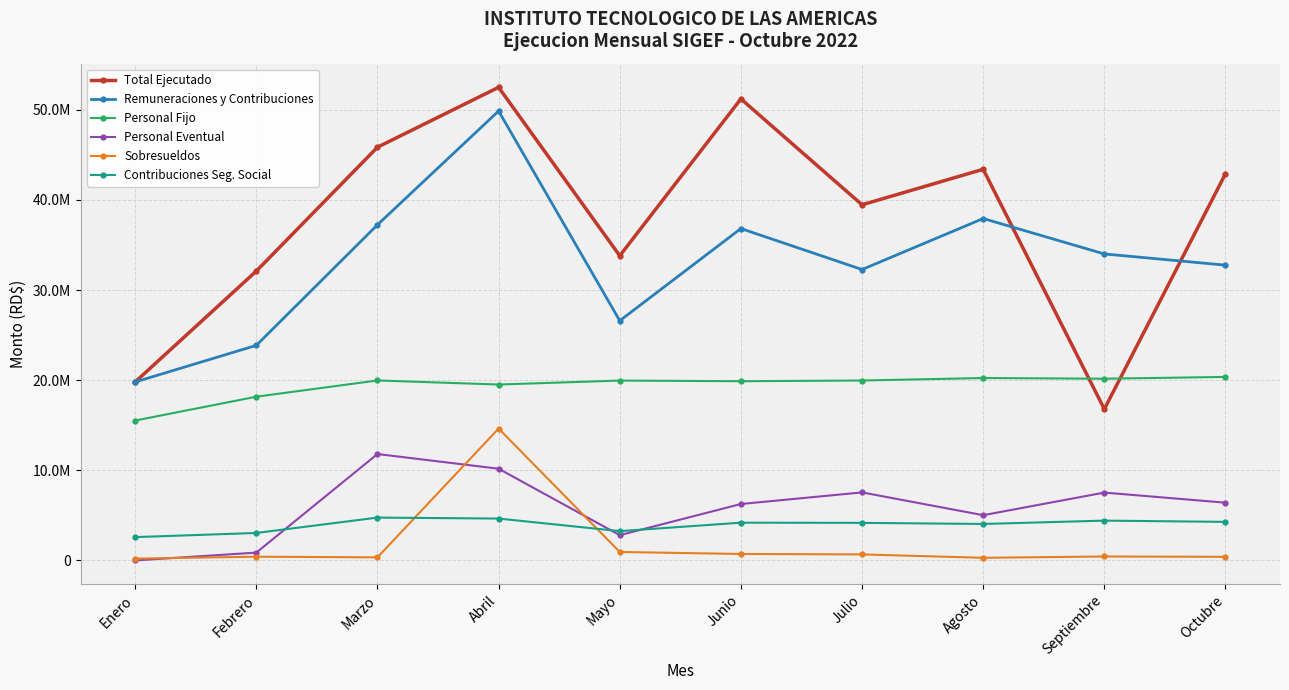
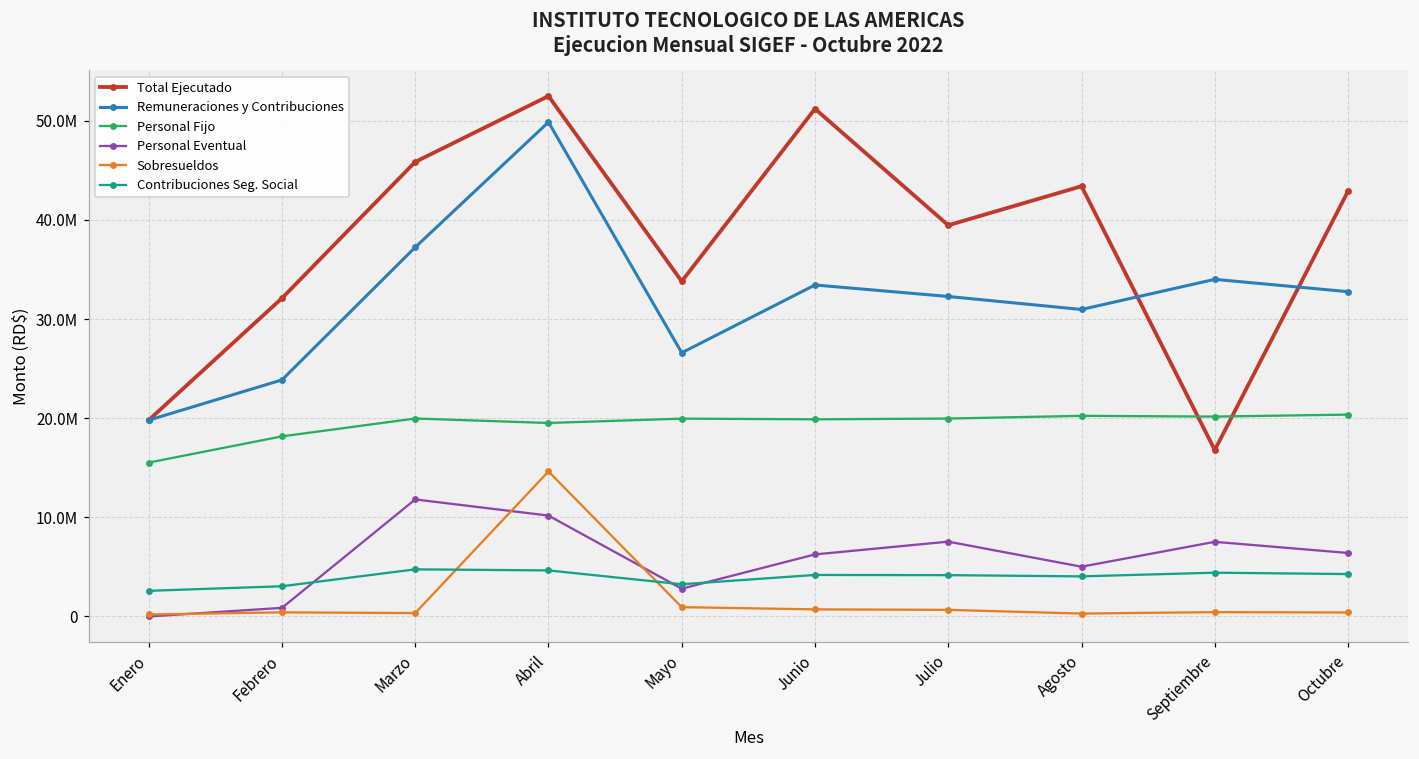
  {
    "Total Ejecutado": {
      "Febrero": 32000000,
      "Marzo": 46000000,
      "Abril": 52000000,
      "Mayo": 34000000,
      "Junio": 51000000,
      "Julio": 39000000,
      "Agosto": 43000000,
      "Septiembre": 17000000,
      "Octubre": 43000000
    },
    "Remuneraciones y Contribuciones": {
      "Febrero": 24000000,
      "Marzo": 37000000,
      "Abril": 50000000,
      "Mayo": 27000000,
-     "Junio": 37000000,
+     "Junio": 33000000,
      "Julio": 32000000,
-     "Agosto": 38000000,
+     "Agosto": 31000000,
      "Septiembre": 34000000,
      "Octubre": 33000000
    },
    "Personal Eventual": {
      "Febrero": 1000000,
      "Marzo": 12000000,
      "Abril": 10000000,
      "Mayo": 3000000,
      "Junio": 6000000,
      "Julio": 8000000,
      "Agosto": 5000000,
      "Septiembre": 8000000,
      "Octubre": 6000000
    },
    "Sobresueldos": {
      "Febrero": 0,
      "Marzo": 0,
      "Abril": 15000000,
      "Mayo": 1000000,
      "Junio": 1000000,
      "Julio": 1000000,
      "Agosto": 0,
      "Septiembre": 0,
      "Octubre": 0
    }
  }
